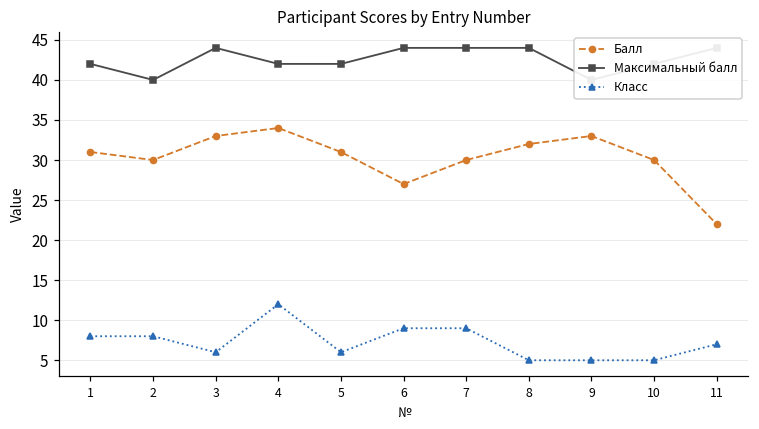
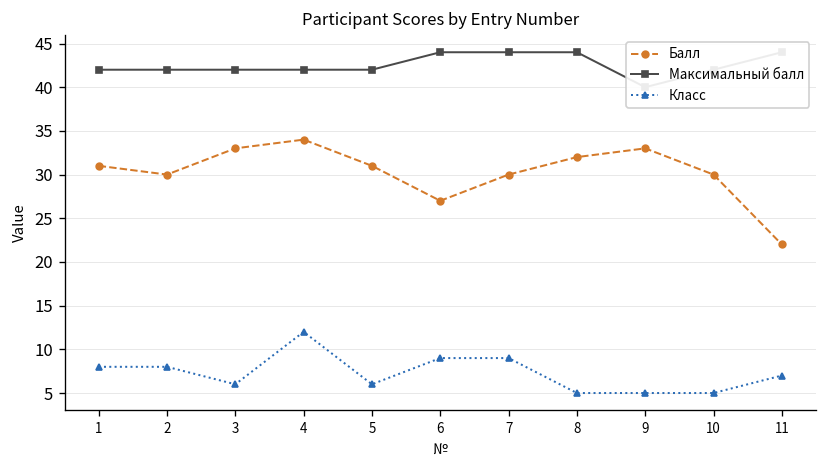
  {
    "Балл": {
      "1": 31,
      "2": 30,
      "3": 33,
      "4": 34,
      "5": 31,
      "6": 27,
      "7": 30,
      "8": 32,
      "9": 33,
      "10": 30,
      "11": 22
    },
    "Максимальный балл": {
      "1": 42,
-     "2": 40,
-     "3": 44,
+     "2": 42,
+     "3": 42,
      "4": 42,
      "5": 42,
      "6": 44,
      "7": 44,
      "8": 44
    },
    "Класс": {
      "1": 8,
      "2": 8,
      "3": 6,
      "4": 12,
      "5": 6,
      "6": 9,
      "7": 9,
      "8": 5,
      "9": 5,
      "10": 5,
      "11": 7
    }
  }
